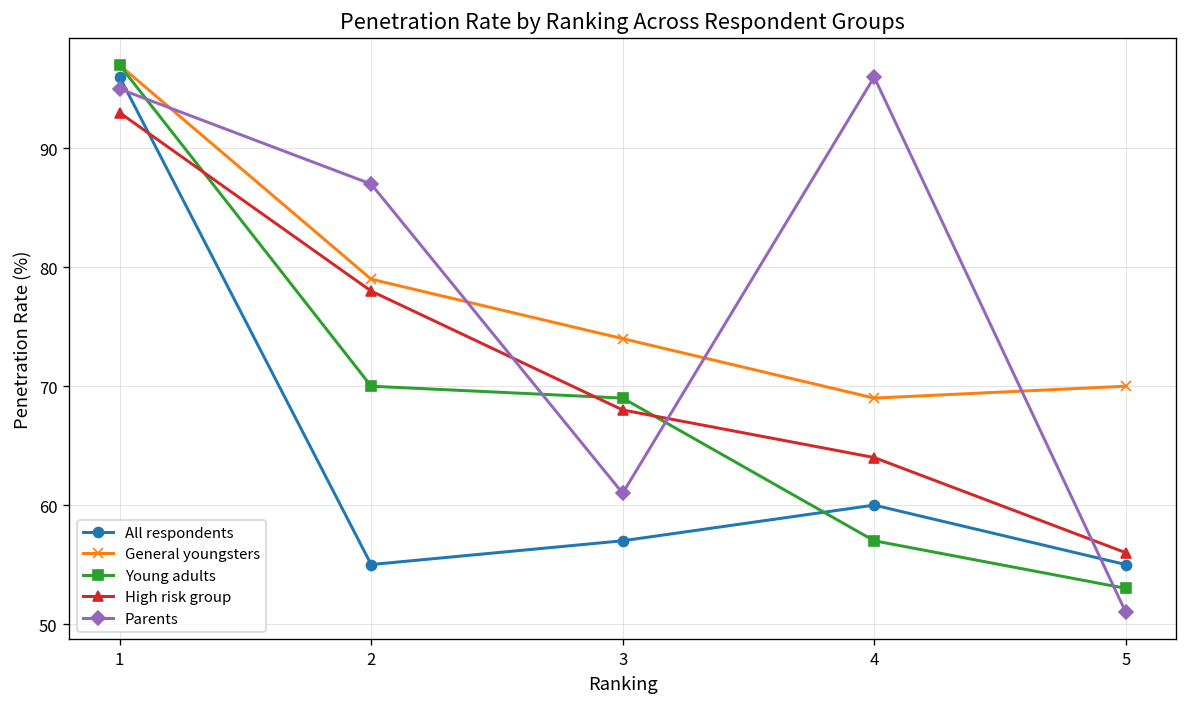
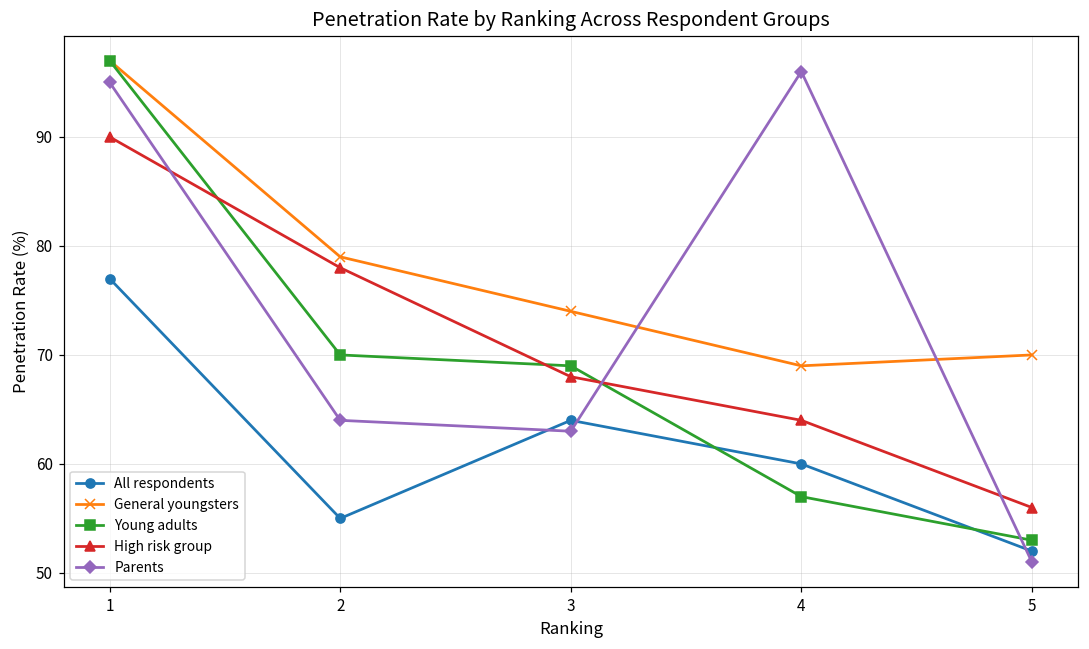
  {
    "All respondents": {
-     "1": 96,
+     "1": 77,
      "2": 55,
-     "3": 57,
+     "3": 64,
      "4": 60,
-     "5": 55
+     "5": 52
    },
    "General youngsters": {
      "2": 79,
      "3": 74,
      "4": 69,
      "5": 70
    },
    "Young adults": {
      "2": 70,
      "3": 69,
      "4": 57,
      "5": 53
    },
    "High risk group": {
-     "1": 93,
+     "1": 90,
      "2": 78,
      "3": 68,
      "4": 64,
      "5": 56
    },
    "Parents": {
      "1": 95,
-     "2": 87,
-     "3": 61,
+     "2": 64,
+     "3": 63,
      "4": 96,
      "5": 51
    }
  }
